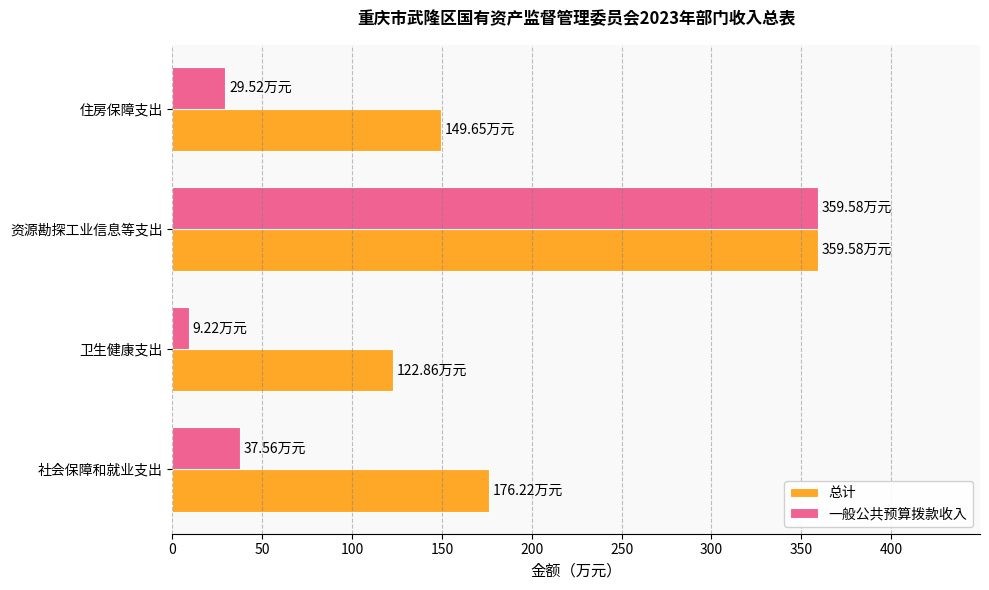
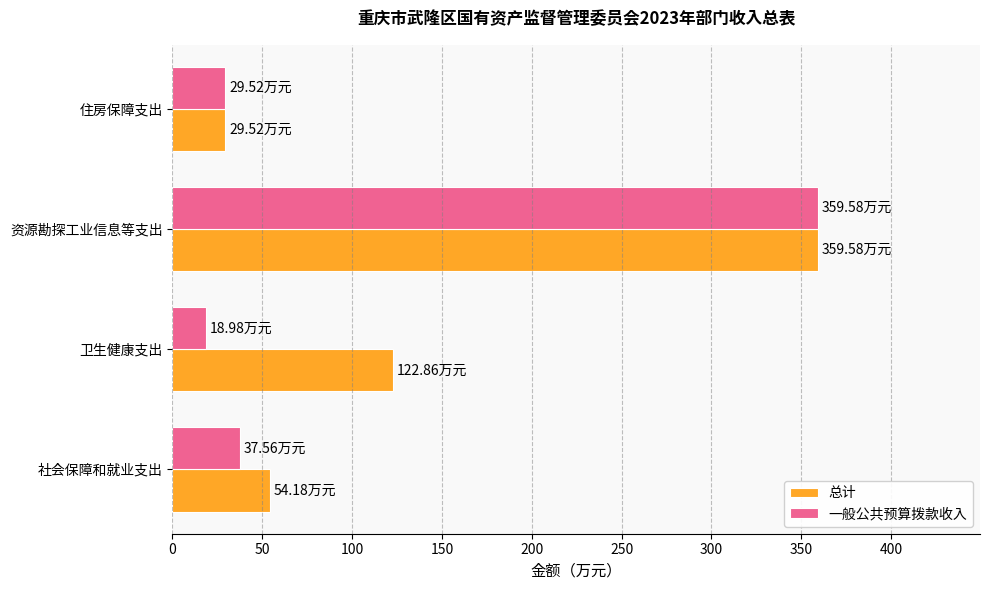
  {
    "总计": {
-     "住房保障支出": 149.65,
+     "住房保障支出": 29.52,
      "资源勘探工业信息等支出": 359.58,
      "卫生健康支出": 122.86,
-     "社会保障和就业支出": 176.22
+     "社会保障和就业支出": 54.18
    },
    "一般公共预算拨款收入": {
      "住房保障支出": 29.52,
      "资源勘探工业信息等支出": 359.58,
-     "卫生健康支出": 9.22,
+     "卫生健康支出": 18.98,
      "社会保障和就业支出": 37.56
    }
  }
